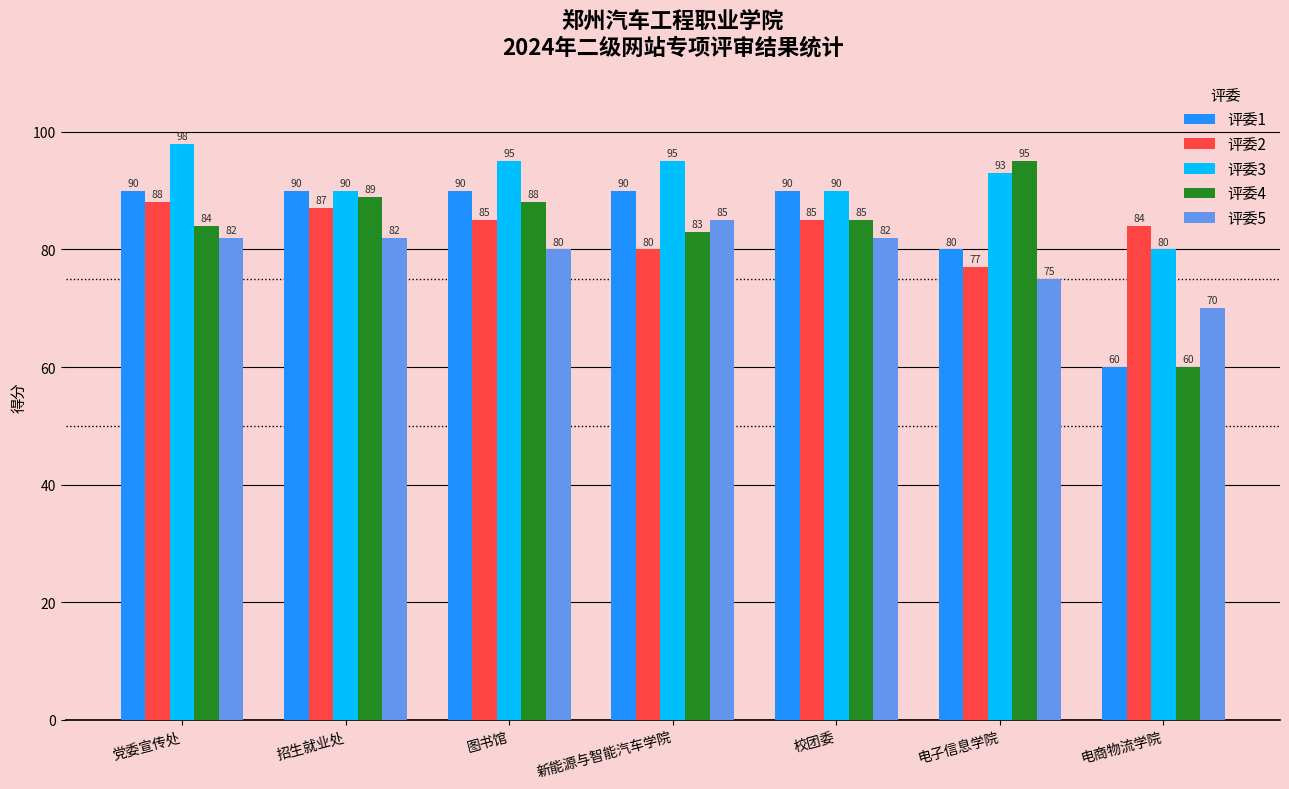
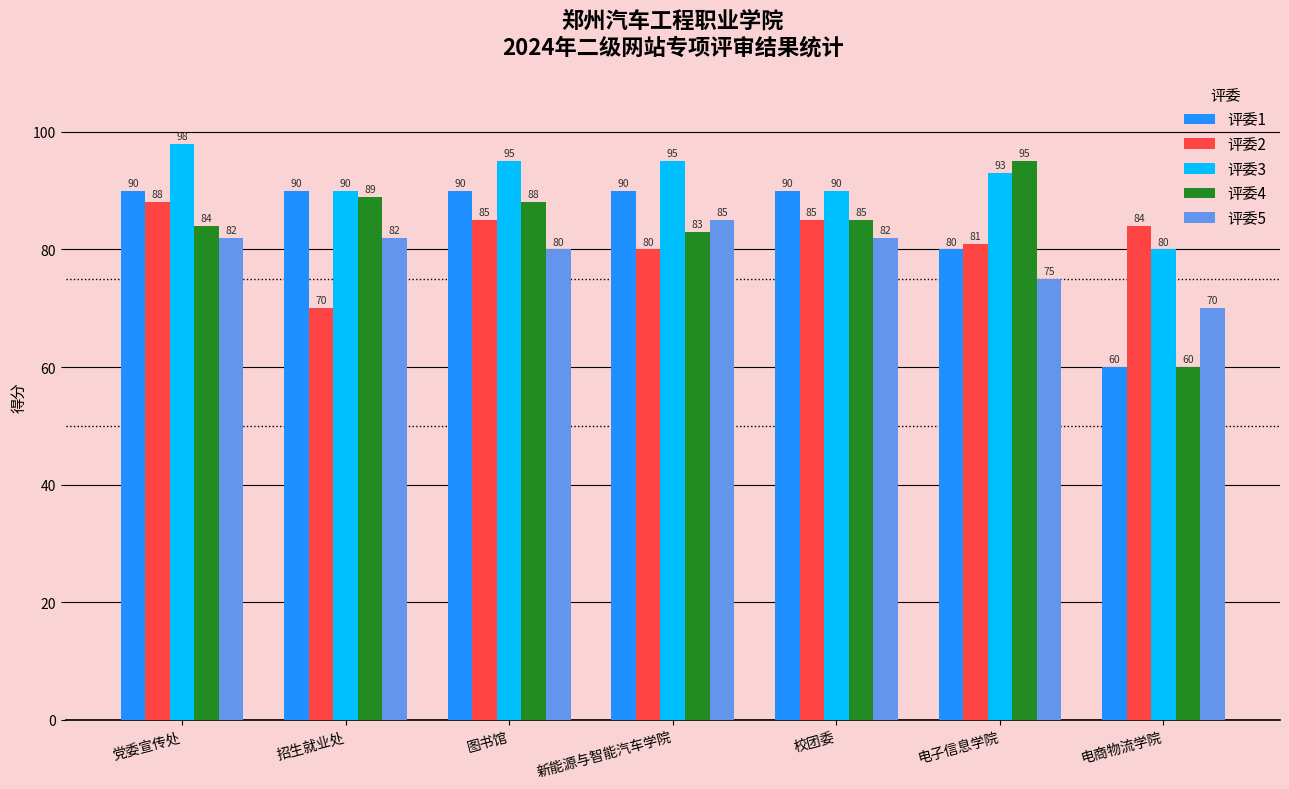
  {
    "评委2": {
      "党委宣传处": 88,
-     "招生就业处": 87,
+     "招生就业处": 70,
      "图书馆": 85,
      "新能源与智能汽车学院": 80,
      "校团委": 85,
-     "电子信息学院": 77,
+     "电子信息学院": 81,
      "电商物流学院": 84
    },
    "评委4": {
      "党委宣传处": 84,
      "招生就业处": 89,
      "图书馆": 88,
      "新能源与智能汽车学院": 83,
      "校团委": 85,
      "电子信息学院": 95,
      "电商物流学院": 60
    },
    "评委5": {
      "党委宣传处": 82,
      "招生就业处": 82,
      "图书馆": 80,
      "新能源与智能汽车学院": 85,
      "校团委": 82,
      "电子信息学院": 75,
      "电商物流学院": 70
    }
  }
